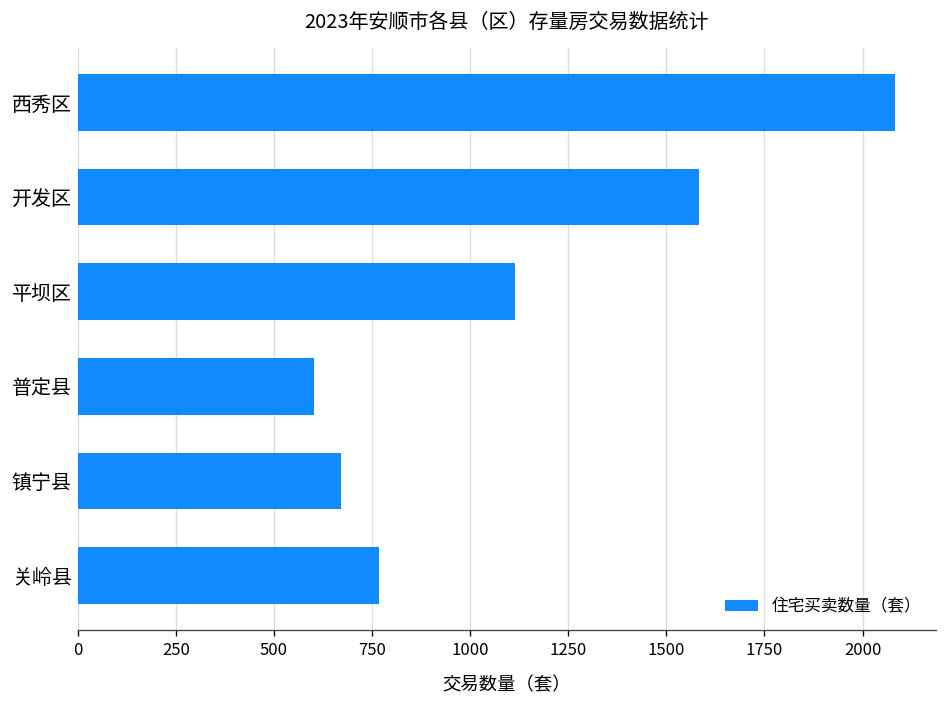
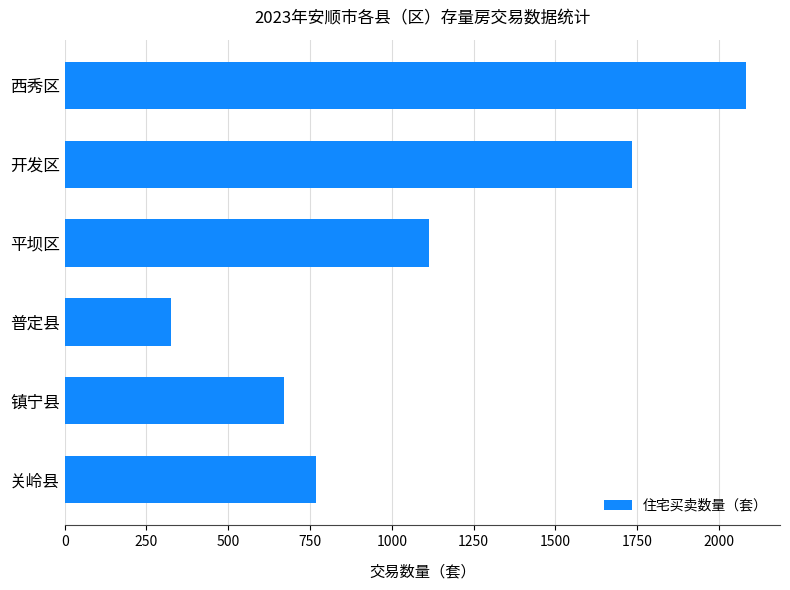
  {
    "西秀区": 2080,
-   "开发区": 1580,
+   "开发区": 1740,
    "平坝区": 1110,
-   "普定县": 600,
+   "普定县": 330,
    "镇宁县": 670,
    "关岭县": 770
  }
